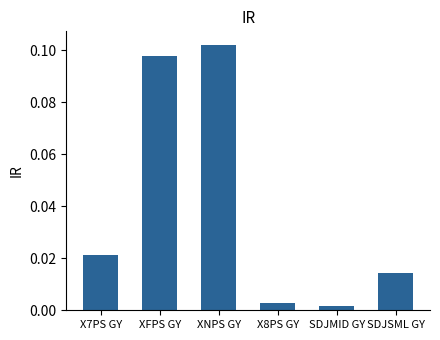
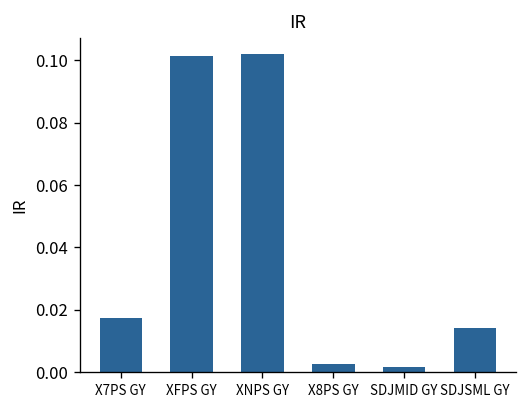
  {
-   "X7PS GY": 0.021,
-   "XFPS GY": 0.098,
+   "X7PS GY": 0.017,
+   "XFPS GY": 0.101,
    "XNPS GY": 0.102,
    "X8PS GY": 0.003,
    "SDJMID GY": 0.002,
    "SDJSML GY": 0.014
  }
